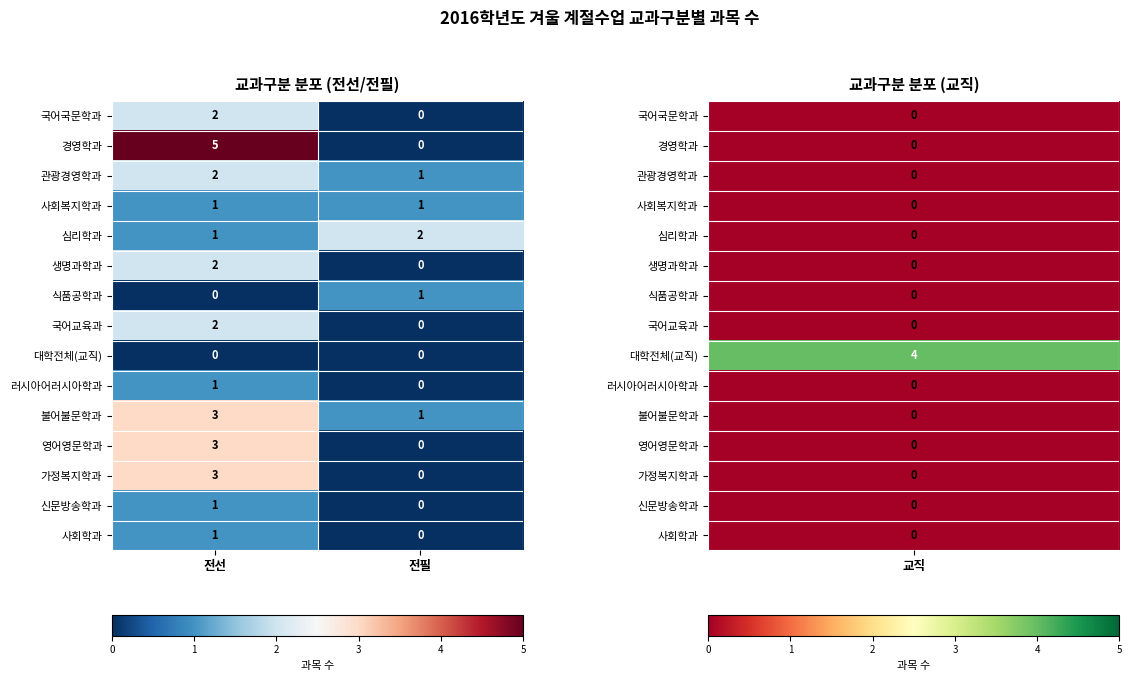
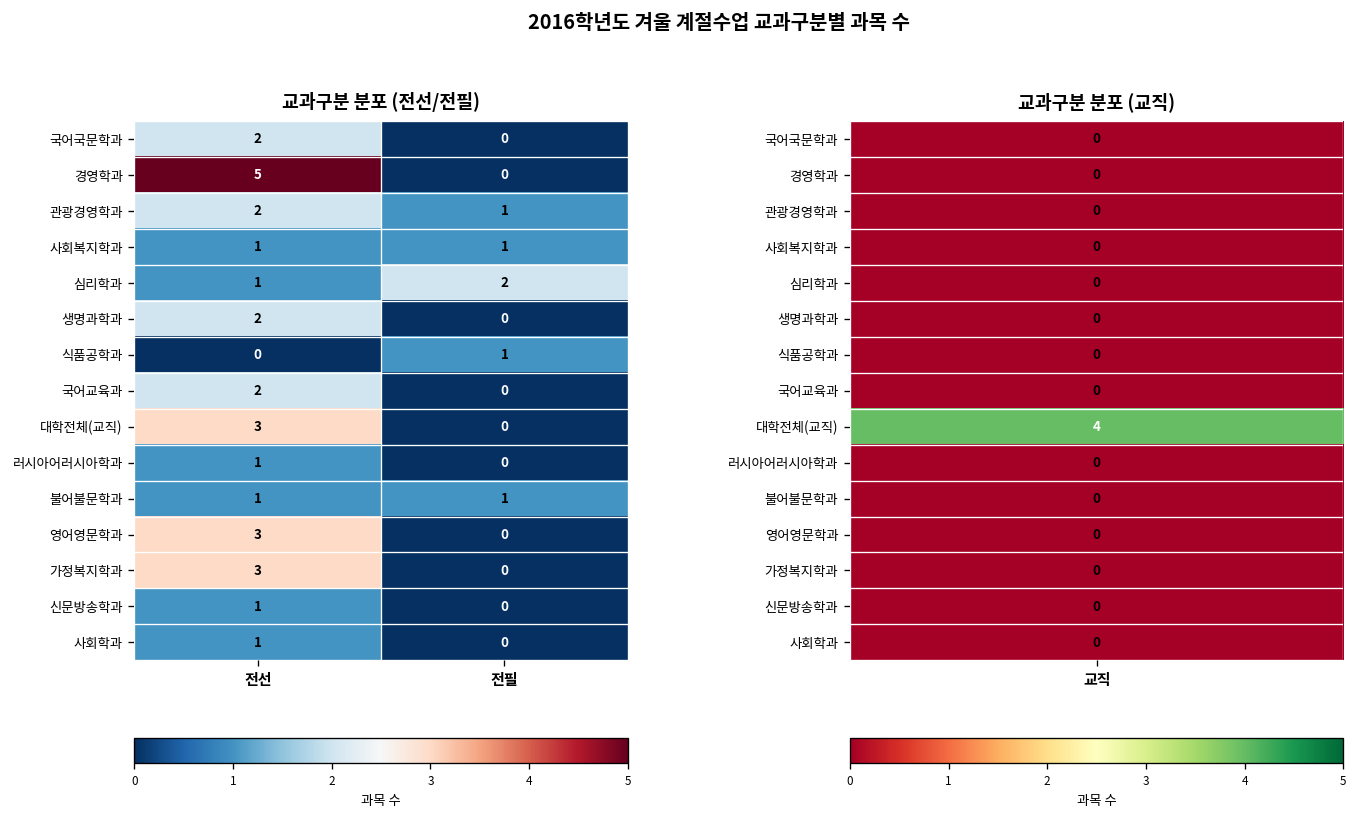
  {
    "교과구분 분포 (전선/전필)": {
      "국어국문학과": {
        "전선": 2,
        "전필": 0
      },
      "경영학과": {
        "전선": 5,
        "전필": 0
      },
      "관광경영학과": {
        "전선": 2,
        "전필": 1
      },
      "사회복지학과": {
        "전선": 1,
        "전필": 1
      },
      "심리학과": {
        "전선": 1,
        "전필": 2
      },
      "생명과학과": {
        "전선": 2,
        "전필": 0
      },
      "식품공학과": {
        "전선": 0,
        "전필": 1
      },
      "국어교육과": {
        "전선": 2,
        "전필": 0
      },
      "대학전체(교직)": {
-       "전선": 0,
+       "전선": 3,
        "전필": 0
      },
      "러시아어러시아학과": {
        "전선": 1,
        "전필": 0
      },
      "불어불문학과": {
-       "전선": 3,
+       "전선": 1,
        "전필": 1
      },
      "영어영문학과": {
        "전선": 3,
        "전필": 0
      },
      "가정복지학과": {
        "전선": 3,
        "전필": 0
      },
      "신문방송학과": {
        "전선": 1,
        "전필": 0
      },
      "사회학과": {
        "전선": 1,
        "전필": 0
      }
    },
    "교과구분 분포 (교직)": {
      "국어국문학과": {
        "교직": 0
      },
      "경영학과": {
        "교직": 0
      },
      "관광경영학과": {
        "교직": 0
      },
      "사회복지학과": {
        "교직": 0
      },
      "심리학과": {
        "교직": 0
      },
      "생명과학과": {
        "교직": 0
      },
      "식품공학과": {
        "교직": 0
      },
      "국어교육과": {
        "교직": 0
      },
      "대학전체(교직)": {
        "교직": 4
      },
      "러시아어러시아학과": {
        "교직": 0
      },
      "불어불문학과": {
        "교직": 0
      },
      "영어영문학과": {
        "교직": 0
      },
      "가정복지학과": {
        "교직": 0
      },
      "신문방송학과": {
        "교직": 0
      },
      "사회학과": {
        "교직": 0
      }
    }
  }
